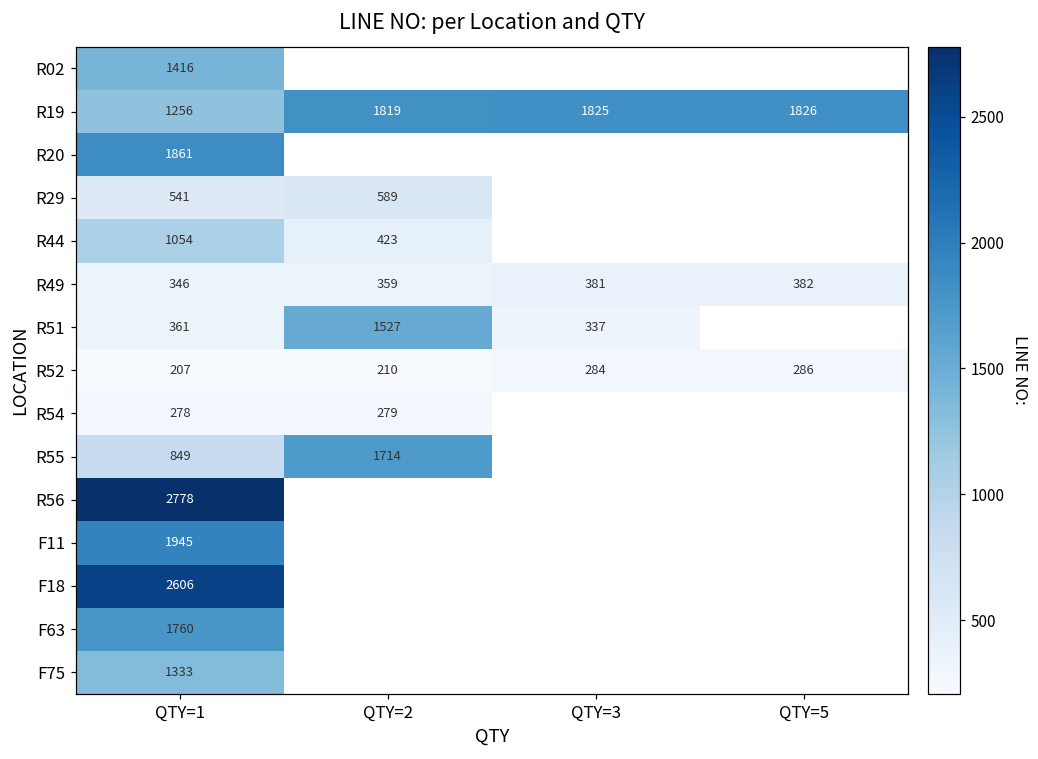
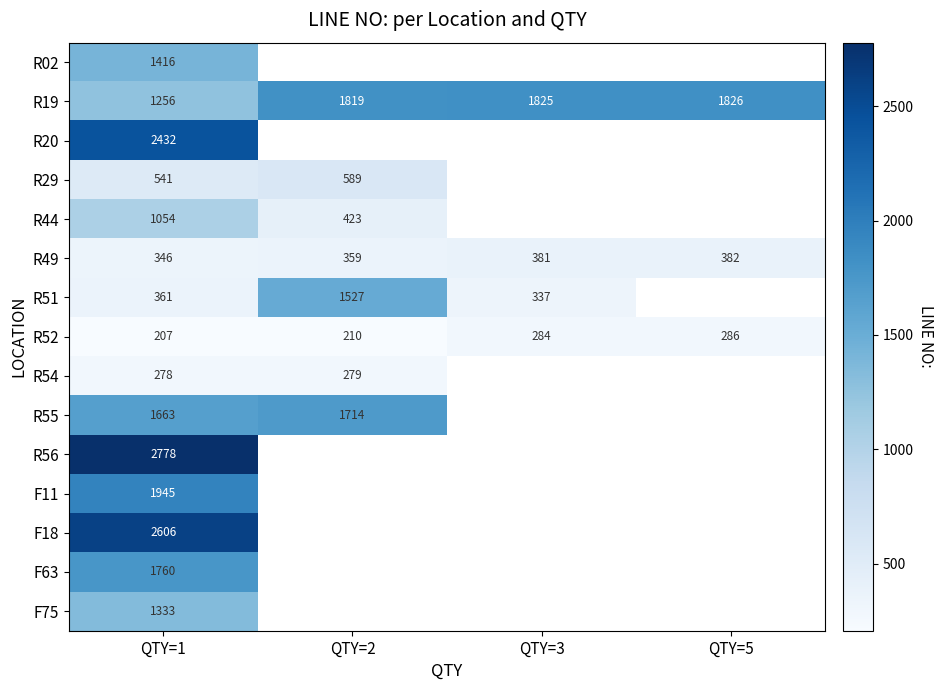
  {
    "R02": {
      "QTY=1": 1416
    },
    "R19": {
      "QTY=1": 1256,
      "QTY=2": 1819,
      "QTY=3": 1825,
      "QTY=5": 1826
    },
    "R20": {
-     "QTY=1": 1861
+     "QTY=1": 2432
    },
    "R29": {
      "QTY=1": 541,
      "QTY=2": 589
    },
    "R44": {
      "QTY=1": 1054,
      "QTY=2": 423
    },
    "R49": {
      "QTY=1": 346,
      "QTY=2": 359,
      "QTY=3": 381,
      "QTY=5": 382
    },
    "R51": {
      "QTY=1": 361,
      "QTY=2": 1527,
      "QTY=3": 337
    },
    "R52": {
      "QTY=1": 207,
      "QTY=2": 210,
      "QTY=3": 284,
      "QTY=5": 286
    },
    "R54": {
      "QTY=1": 278,
      "QTY=2": 279
    },
    "R55": {
-     "QTY=1": 849,
+     "QTY=1": 1663,
      "QTY=2": 1714
    },
    "R56": {
      "QTY=1": 2778
    },
    "F11": {
      "QTY=1": 1945
    },
    "F18": {
      "QTY=1": 2606
    },
    "F63": {
      "QTY=1": 1760
    },
    "F75": {
      "QTY=1": 1333
    }
  }
